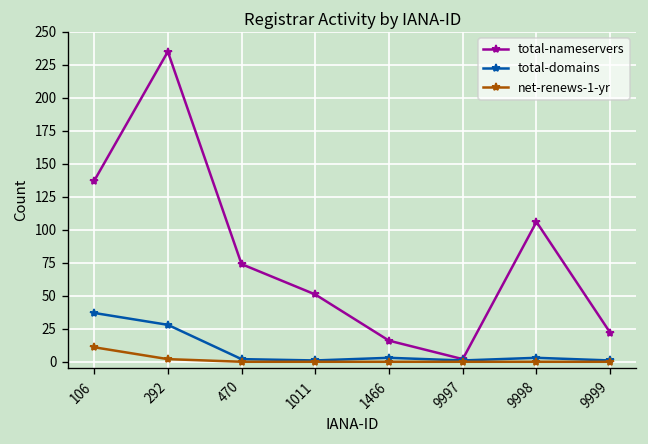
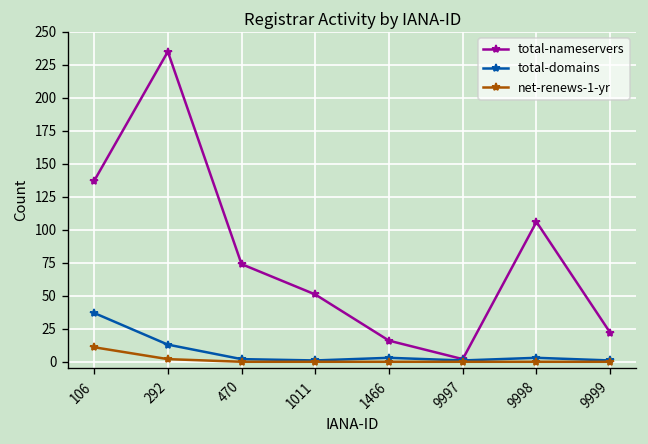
  {
    "total-nameservers": {
      "106": 137,
      "292": 235,
      "470": 74,
      "1011": 51,
      "1466": 16,
      "9998": 106,
      "9999": 22
    },
    "total-domains": {
      "106": 37,
-     "292": 28,
+     "292": 13,
      "1466": 3,
      "9998": 3
    },
    "net-renews-1-yr": {
      "106": 11,
      "292": 2,
      "1466": 0,
      "9998": 0
    }
  }
